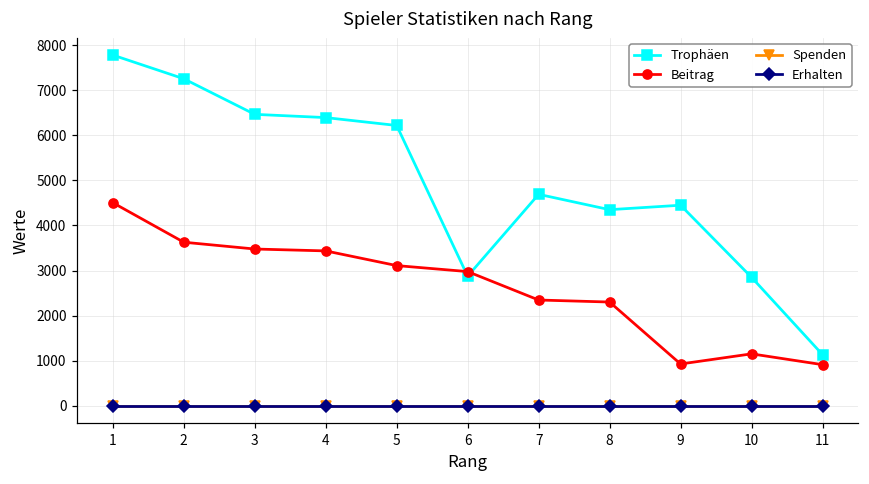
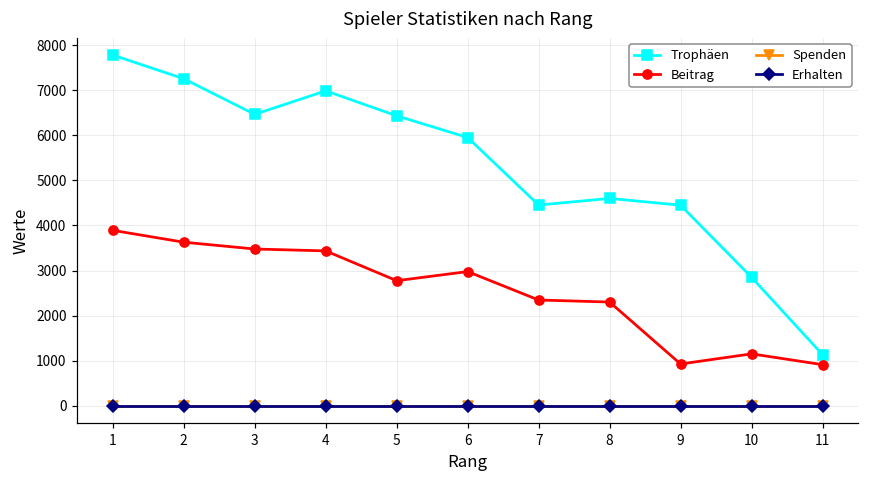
  {
    "Trophäen": {
      "1": 7800,
      "2": 7300,
      "3": 6500,
-     "4": 6400,
-     "5": 6200,
-     "6": 2900,
-     "7": 4700,
-     "8": 4400,
+     "4": 7000,
+     "5": 6400,
+     "6": 6000,
+     "7": 4500,
+     "8": 4600,
      "9": 4400,
      "10": 2800,
      "11": 1100
    },
    "Beitrag": {
-     "1": 4500,
+     "1": 3900,
      "2": 3600,
      "3": 3500,
      "4": 3400,
-     "5": 3100,
+     "5": 2800,
      "6": 3000,
      "7": 2300,
      "8": 2300,
      "9": 900,
      "10": 1200,
      "11": 900
    },
    "Erhalten": {
      "1": 0,
      "2": 0,
      "3": 0,
      "4": 0,
      "5": 0,
      "6": 0,
      "7": 0,
      "8": 0,
      "9": 0,
      "10": 0,
      "11": 0
    }
  }
